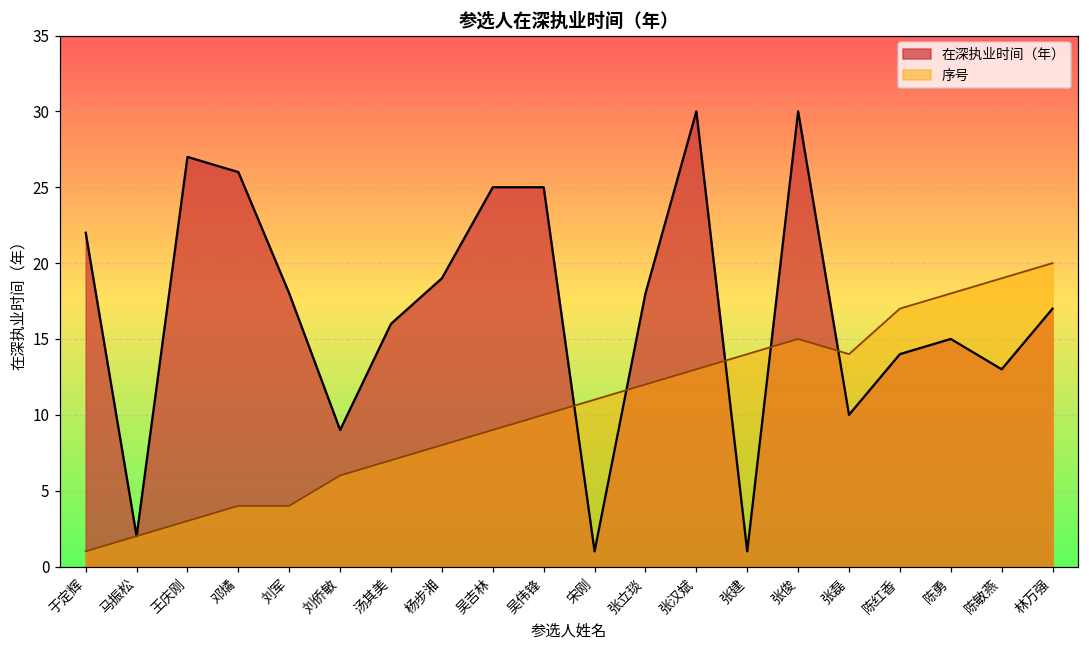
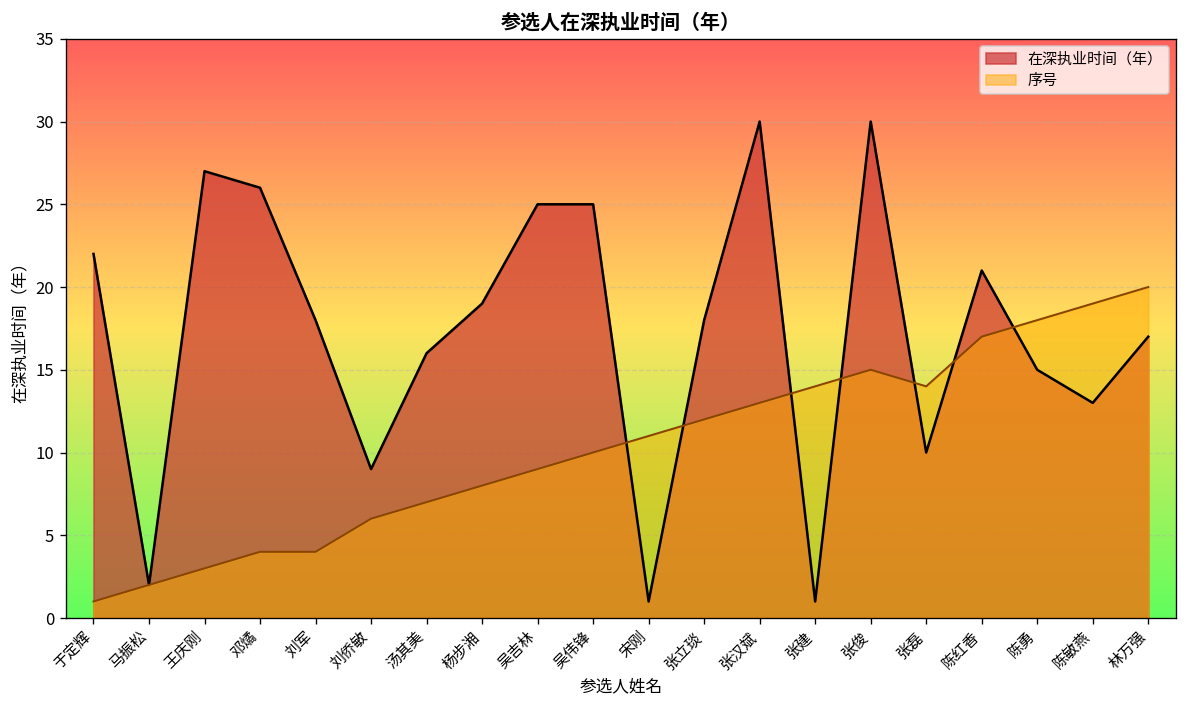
  {
    "在深执业时间（年）": {
      "于定辉": 22,
      "王庆刚": 27,
      "邓燏": 26,
      "刘军": 18,
      "刘侨敏": 9,
      "汤其美": 16,
      "杨步湘": 19,
      "吴吉林": 25,
      "吴伟锋": 25,
      "宋刚": 1,
      "张立琰": 18,
      "张汉斌": 30,
      "张建": 1,
      "张俊": 30,
      "张磊": 10,
-     "陈红香": 14,
+     "陈红香": 21,
      "陈勇": 15,
      "陈敏燕": 13,
      "林万强": 17
    },
    "序号": {
      "于定辉": 1,
      "王庆刚": 3,
      "邓燏": 4,
      "刘军": 4,
      "刘侨敏": 6,
      "汤其美": 7,
      "杨步湘": 8,
      "吴吉林": 9,
      "吴伟锋": 10,
      "宋刚": 11,
      "张立琰": 12,
      "张汉斌": 13,
      "张建": 14,
      "张俊": 15,
      "张磊": 14,
      "陈红香": 17,
      "陈勇": 18,
      "陈敏燕": 19,
      "林万强": 20
    }
  }
